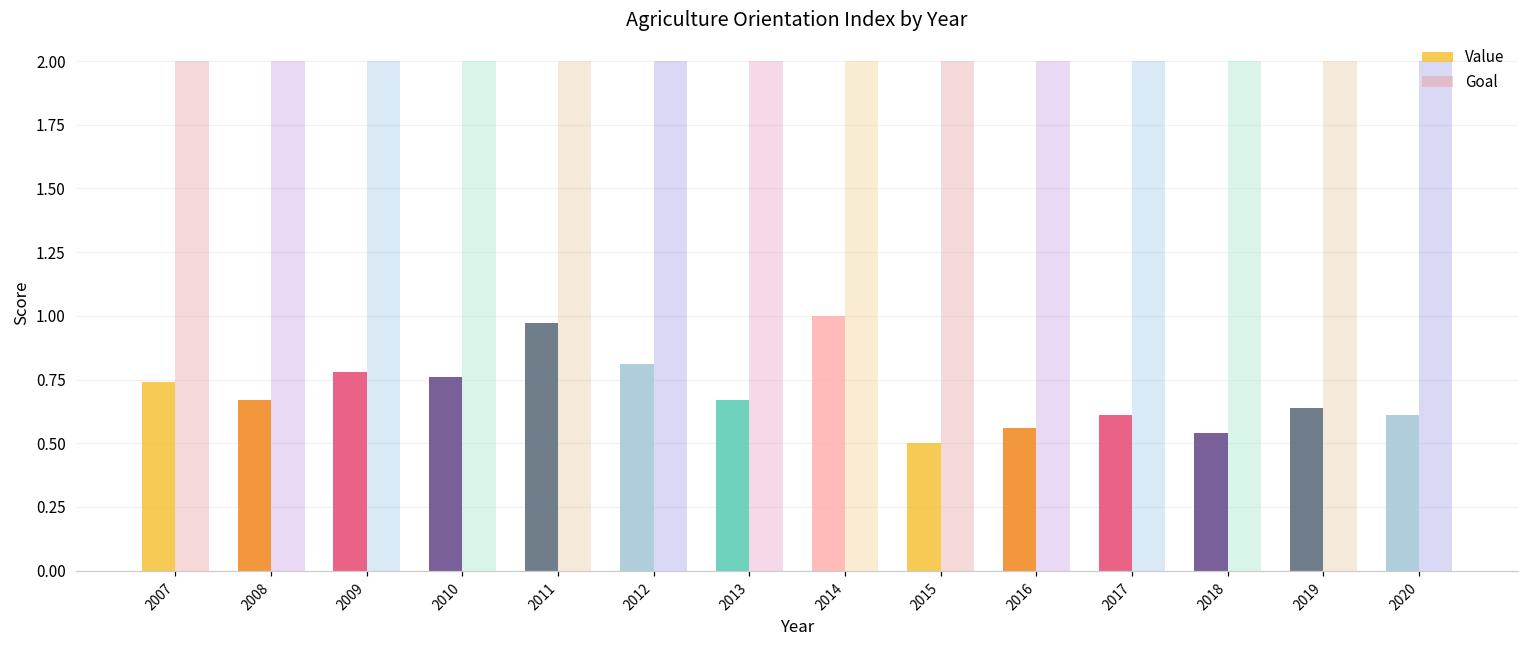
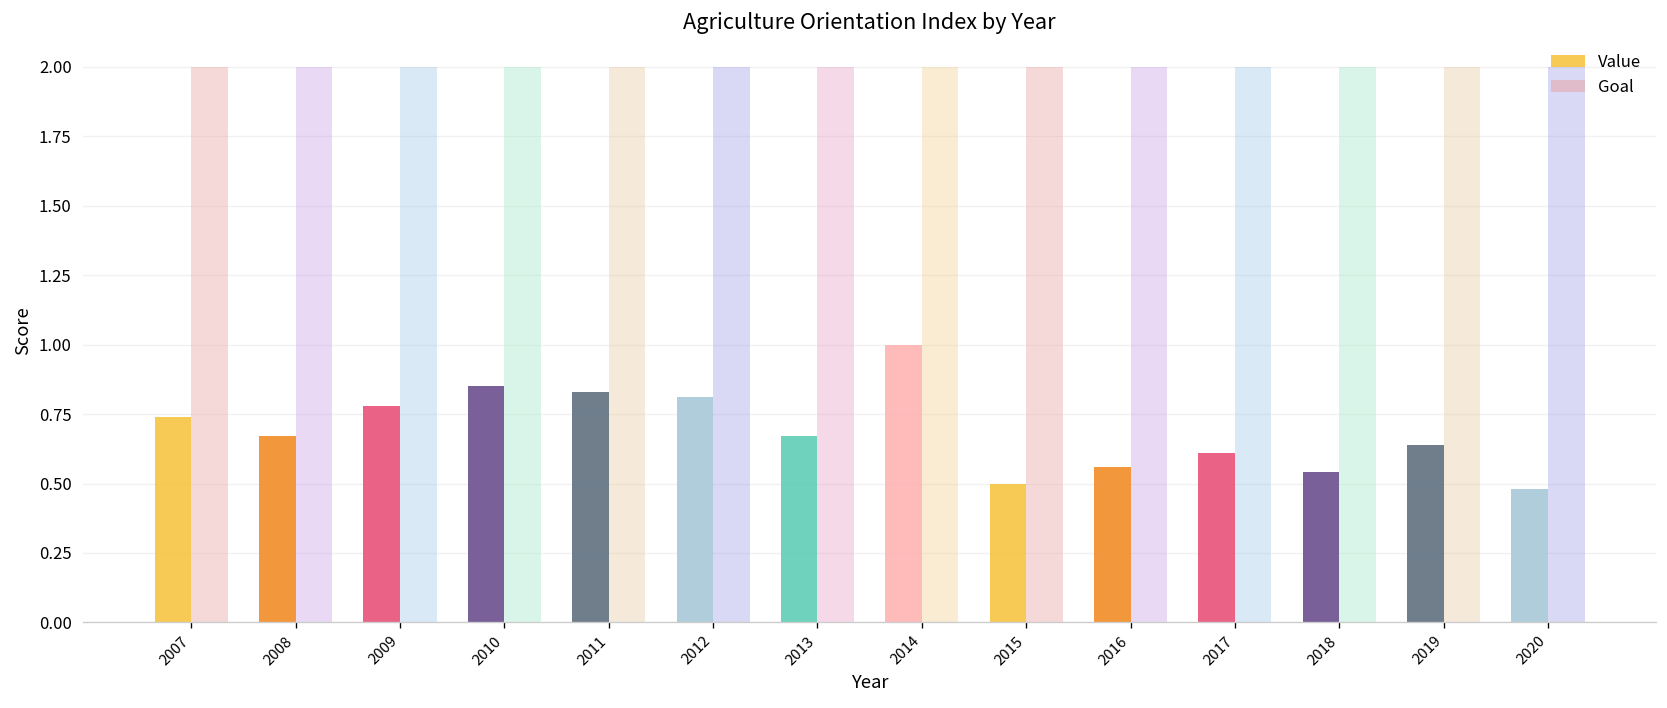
  {
    "Value": {
      "2007": 0.74,
      "2008": 0.67,
      "2009": 0.78,
-     "2010": 0.76,
-     "2011": 0.97,
+     "2010": 0.85,
+     "2011": 0.83,
      "2012": 0.81,
      "2013": 0.67,
      "2014": 1.00,
      "2015": 0.50,
      "2016": 0.56,
      "2017": 0.61,
      "2018": 0.54,
      "2019": 0.64,
-     "2020": 0.61
+     "2020": 0.48
    },
    "Goal": {
      "2007": 2.00,
      "2008": 2.00,
      "2009": 2.00,
      "2010": 2.00,
      "2011": 2.00,
      "2012": 2.00,
      "2013": 2.00,
      "2014": 2.00,
      "2015": 2.00,
      "2016": 2.00,
      "2017": 2.00,
      "2018": 2.00,
      "2019": 2.00,
      "2020": 2.00
    }
  }
